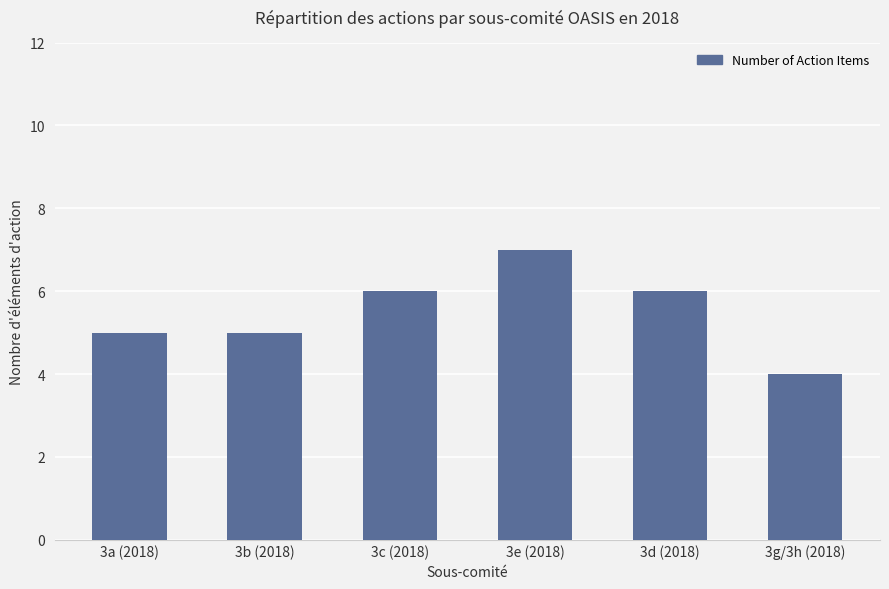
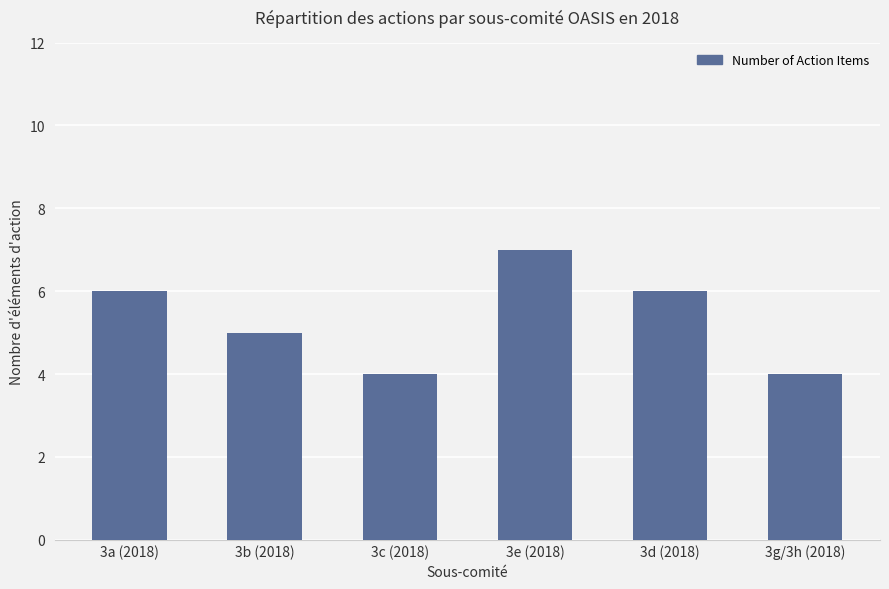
  {
-   "3a (2018)": 5,
+   "3a (2018)": 6,
    "3b (2018)": 5,
-   "3c (2018)": 6,
+   "3c (2018)": 4,
    "3e (2018)": 7,
    "3d (2018)": 6,
    "3g/3h (2018)": 4
  }
